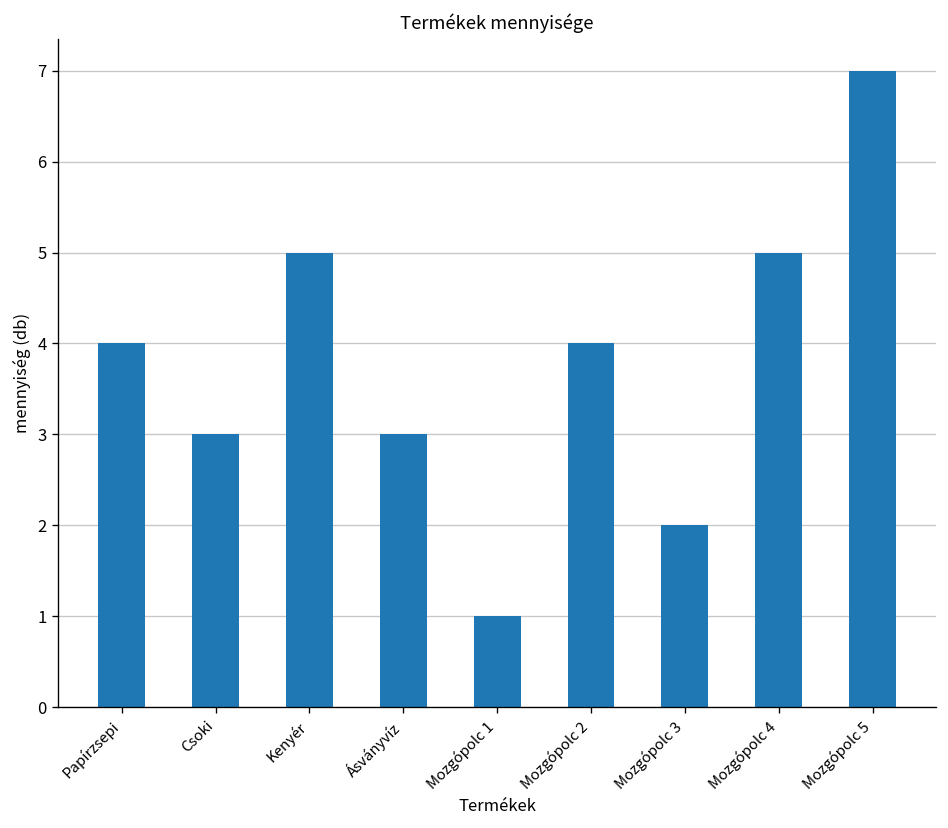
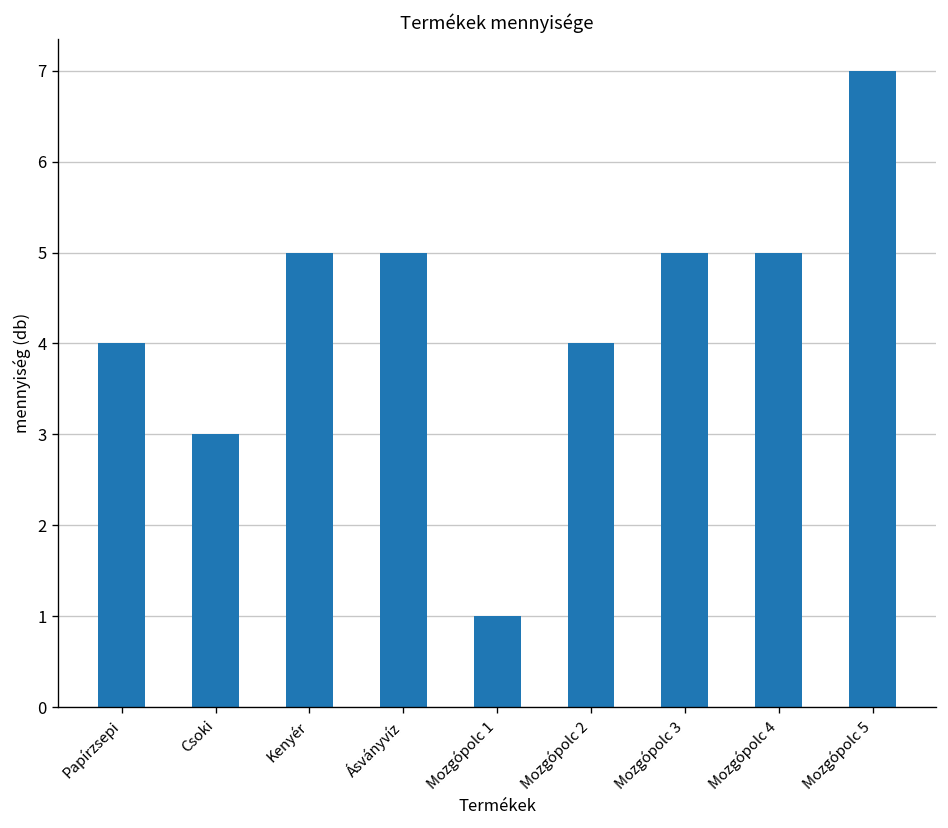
  {
    "Papírzsepi": 4,
    "Csoki": 3,
    "Kenyér": 5,
-   "Ásványvíz": 3,
+   "Ásványvíz": 5,
    "Mozgópolc 1": 1,
    "Mozgópolc 2": 4,
-   "Mozgópolc 3": 2,
+   "Mozgópolc 3": 5,
    "Mozgópolc 4": 5,
    "Mozgópolc 5": 7
  }
